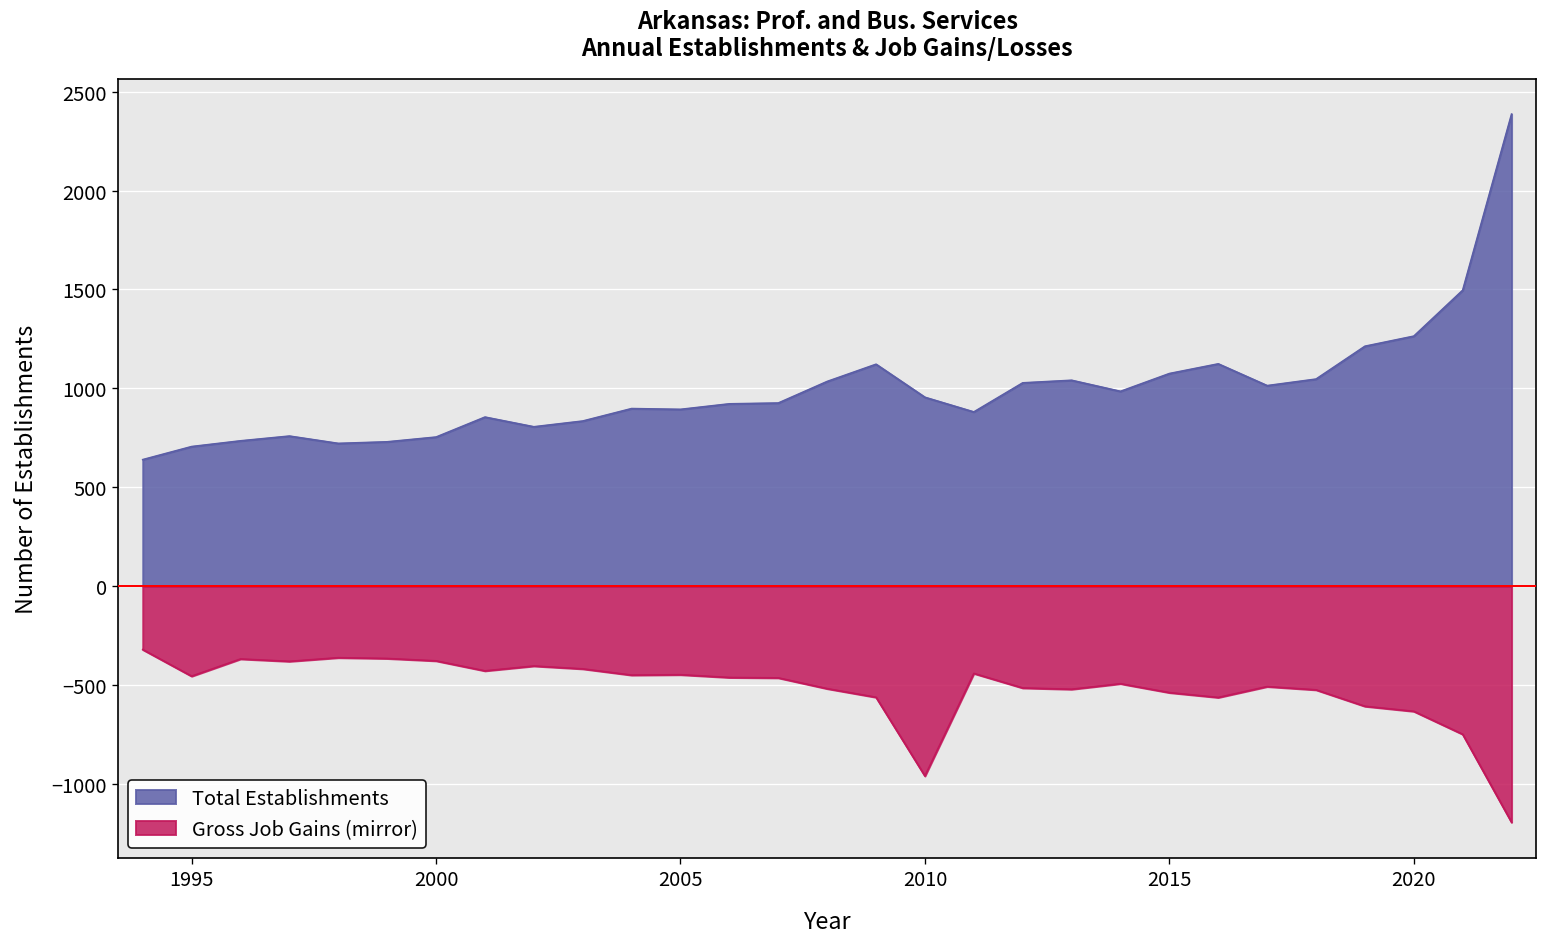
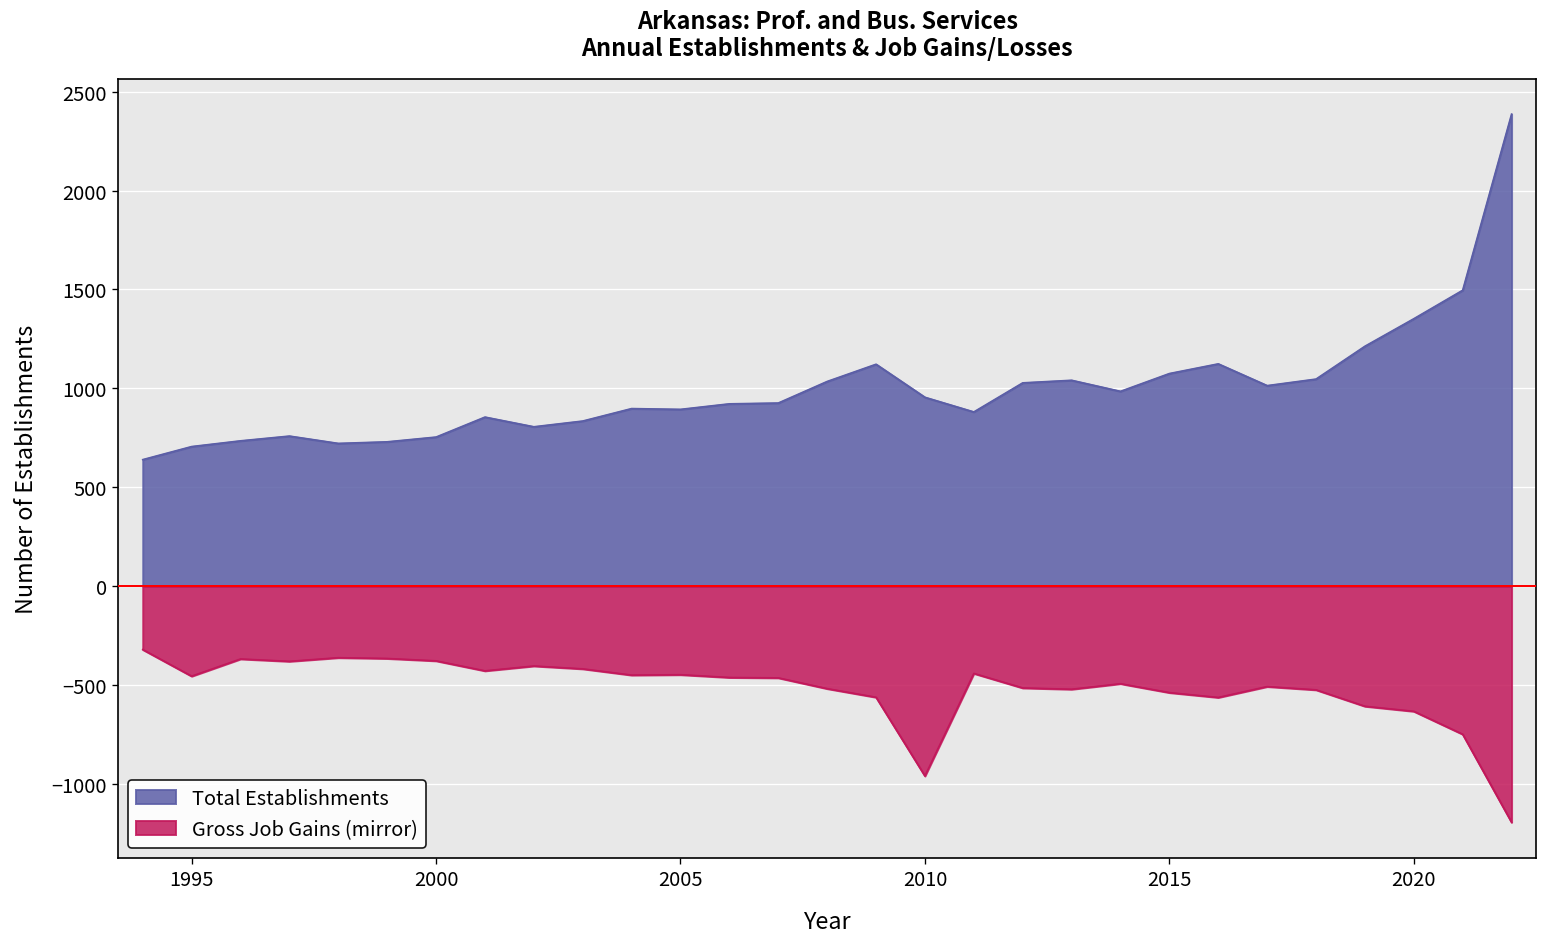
  {
    "Total Establishments": {
      "1995": 710,
      "2000": 750,
      "2005": 890,
      "2010": 960,
      "2015": 1080,
-     "2020": 1260
+     "2020": 1350
    }
  }
